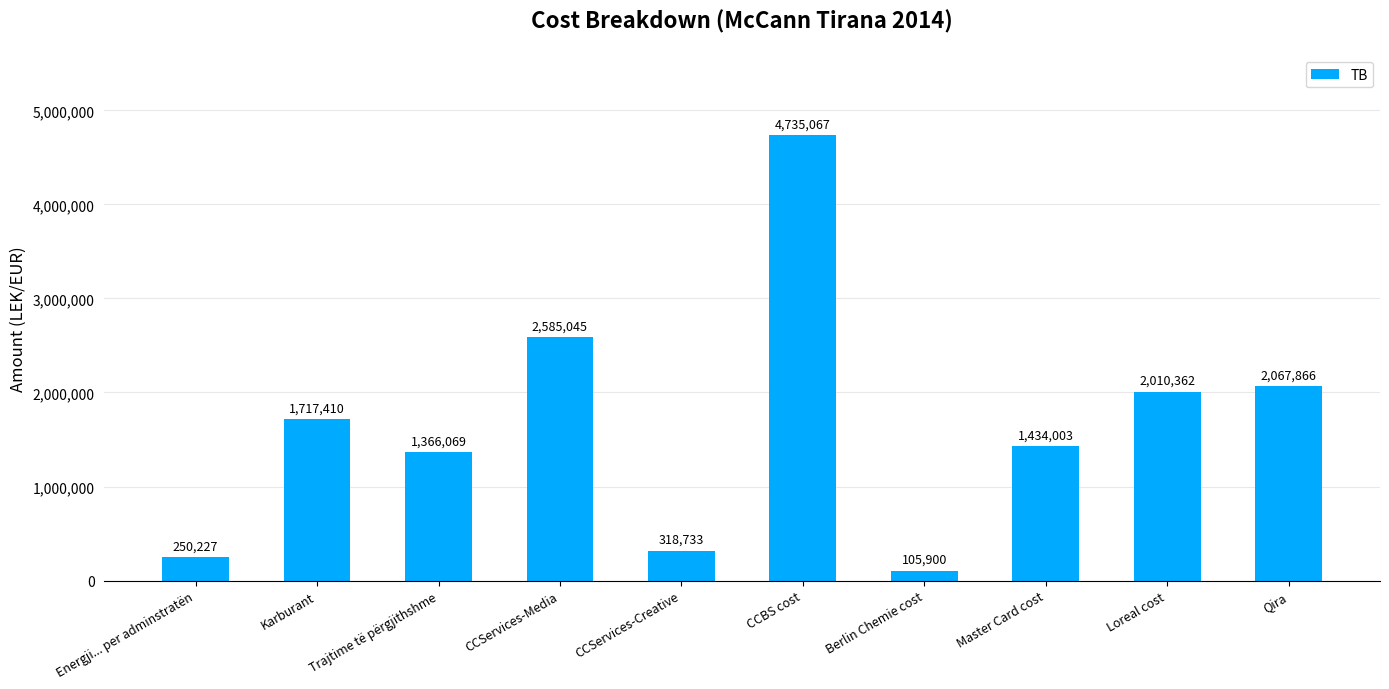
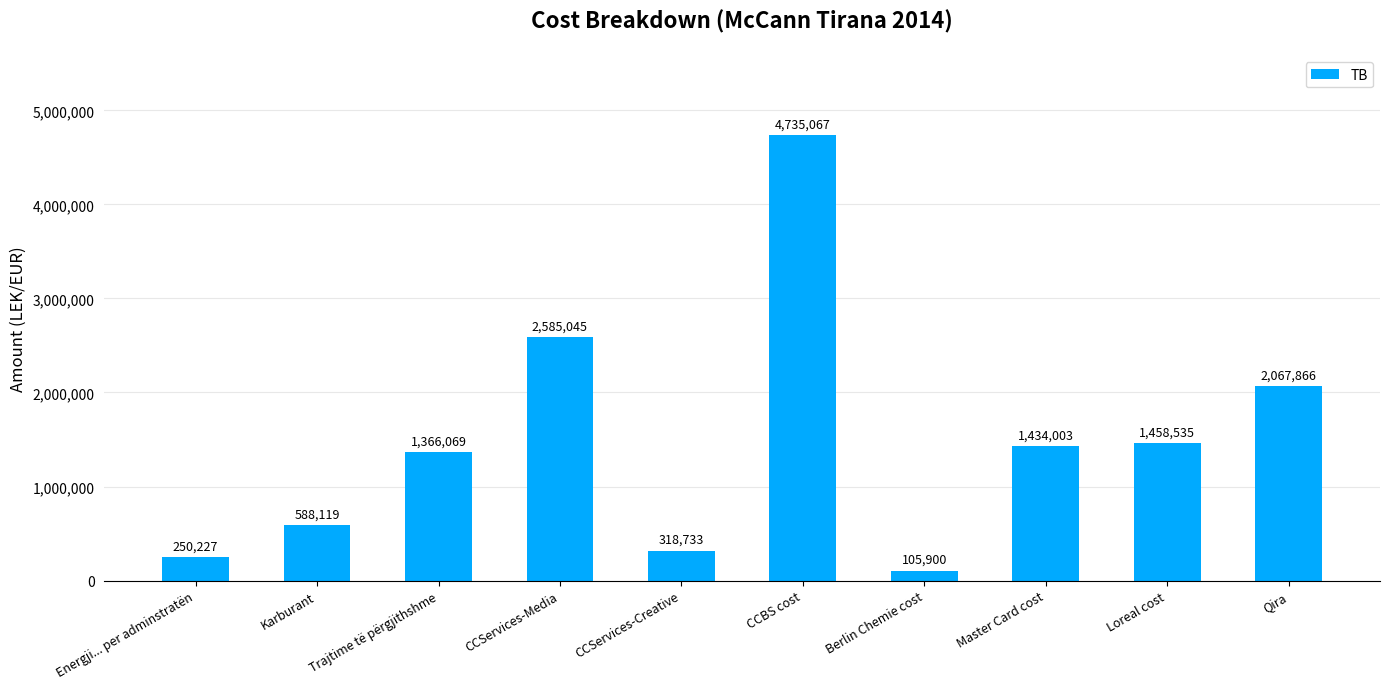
  {
    "Energji... per adminstratën": "250,227",
-   "Karburant": "1,717,410",
+   "Karburant": "588,119",
    "Trajtime të përgjithshme": "1,366,069",
    "CCServices-Media": "2,585,045",
    "CCServices-Creative": "318,733",
    "CCBS cost": "4,735,067",
    "Berlin Chemie cost": "105,900",
    "Master Card cost": "1,434,003",
-   "Loreal cost": "2,010,362",
+   "Loreal cost": "1,458,535",
    "Qira": "2,067,866"
  }
